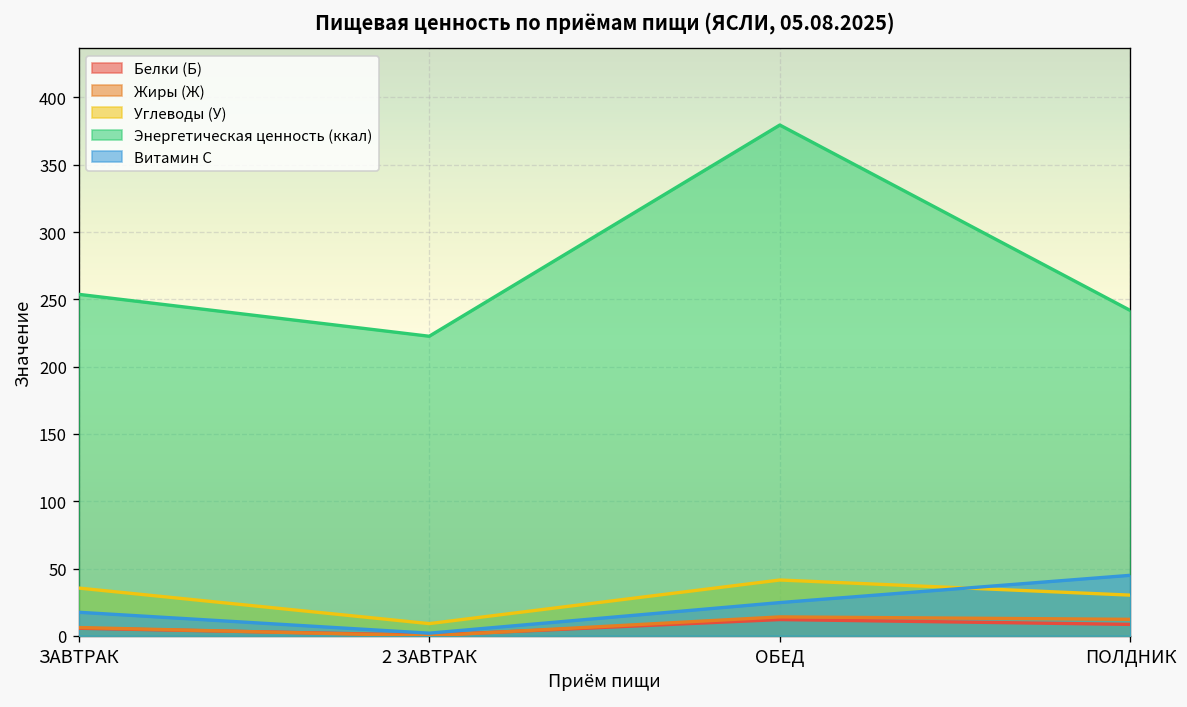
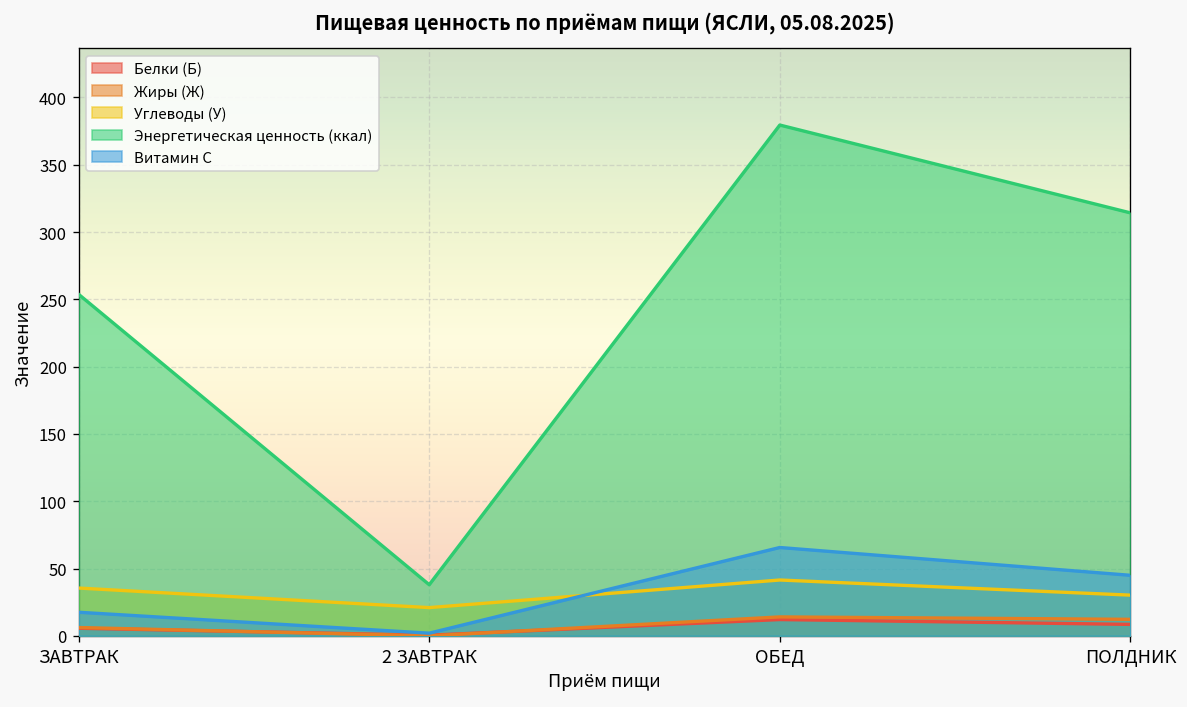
  {
    "Углеводы (У)": {
      "ЗАВТРАК": 36,
-     "2 ЗАВТРАК": 9,
+     "2 ЗАВТРАК": 21,
      "ОБЕД": 42,
      "ПОЛДНИК": 30
    },
    "Энергетическая ценность (ккал)": {
      "ЗАВТРАК": 254,
-     "2 ЗАВТРАК": 223,
+     "2 ЗАВТРАК": 38,
      "ОБЕД": 380,
-     "ПОЛДНИК": 242
+     "ПОЛДНИК": 314
    },
    "Витамин С": {
      "ЗАВТРАК": 18,
-     "ОБЕД": 25,
+     "ОБЕД": 66,
      "ПОЛДНИК": 45
    }
  }
